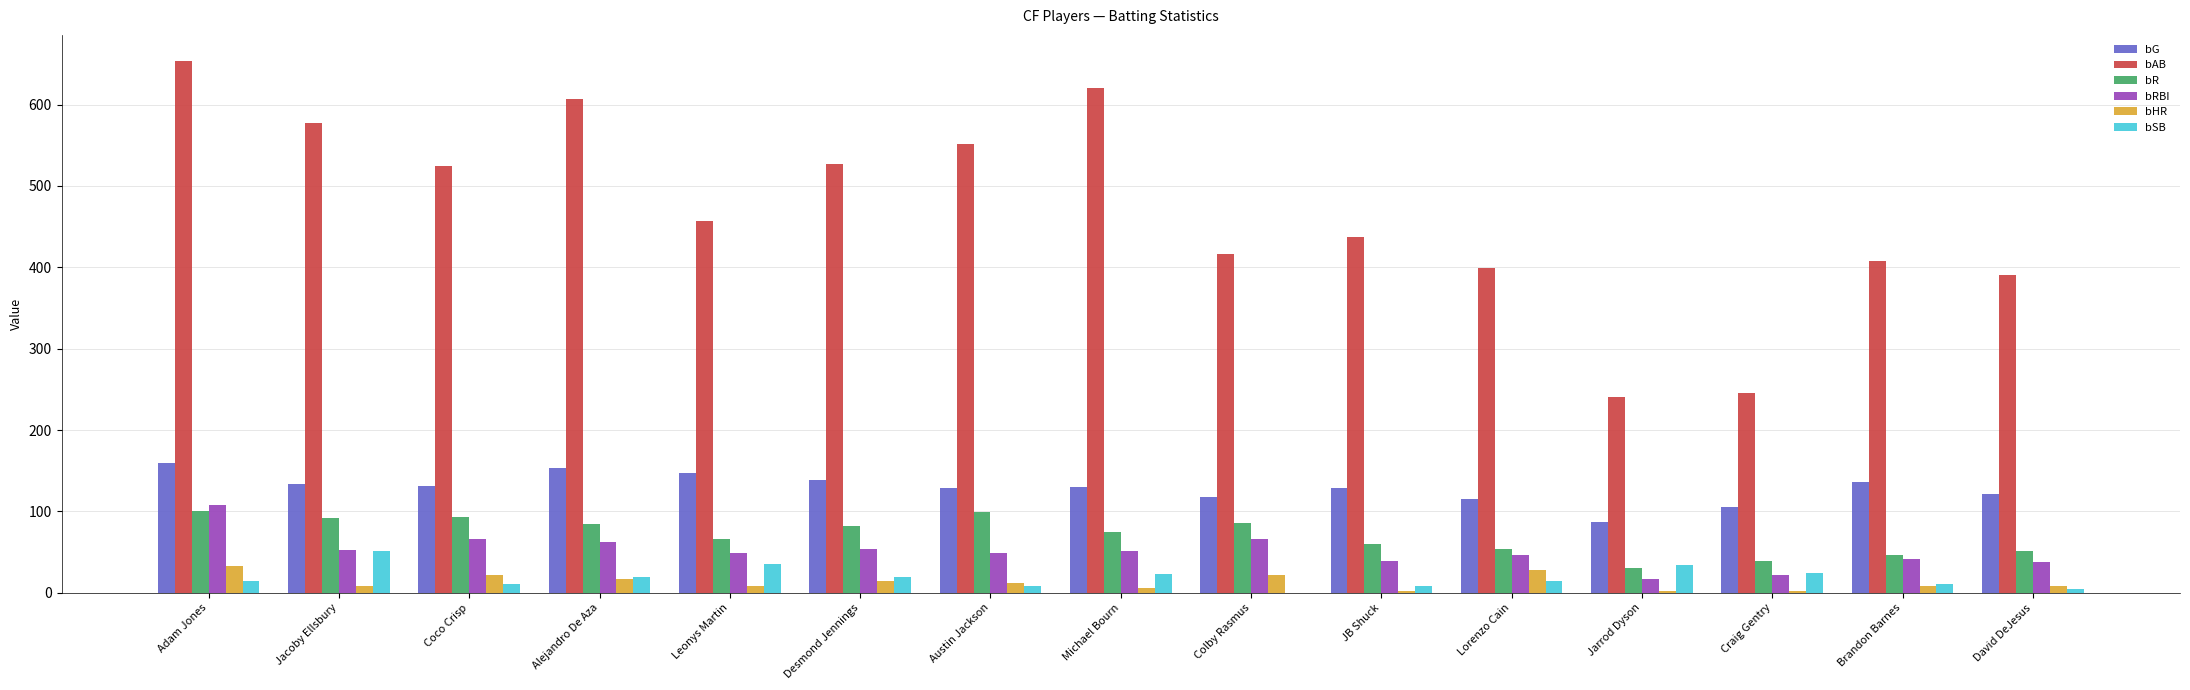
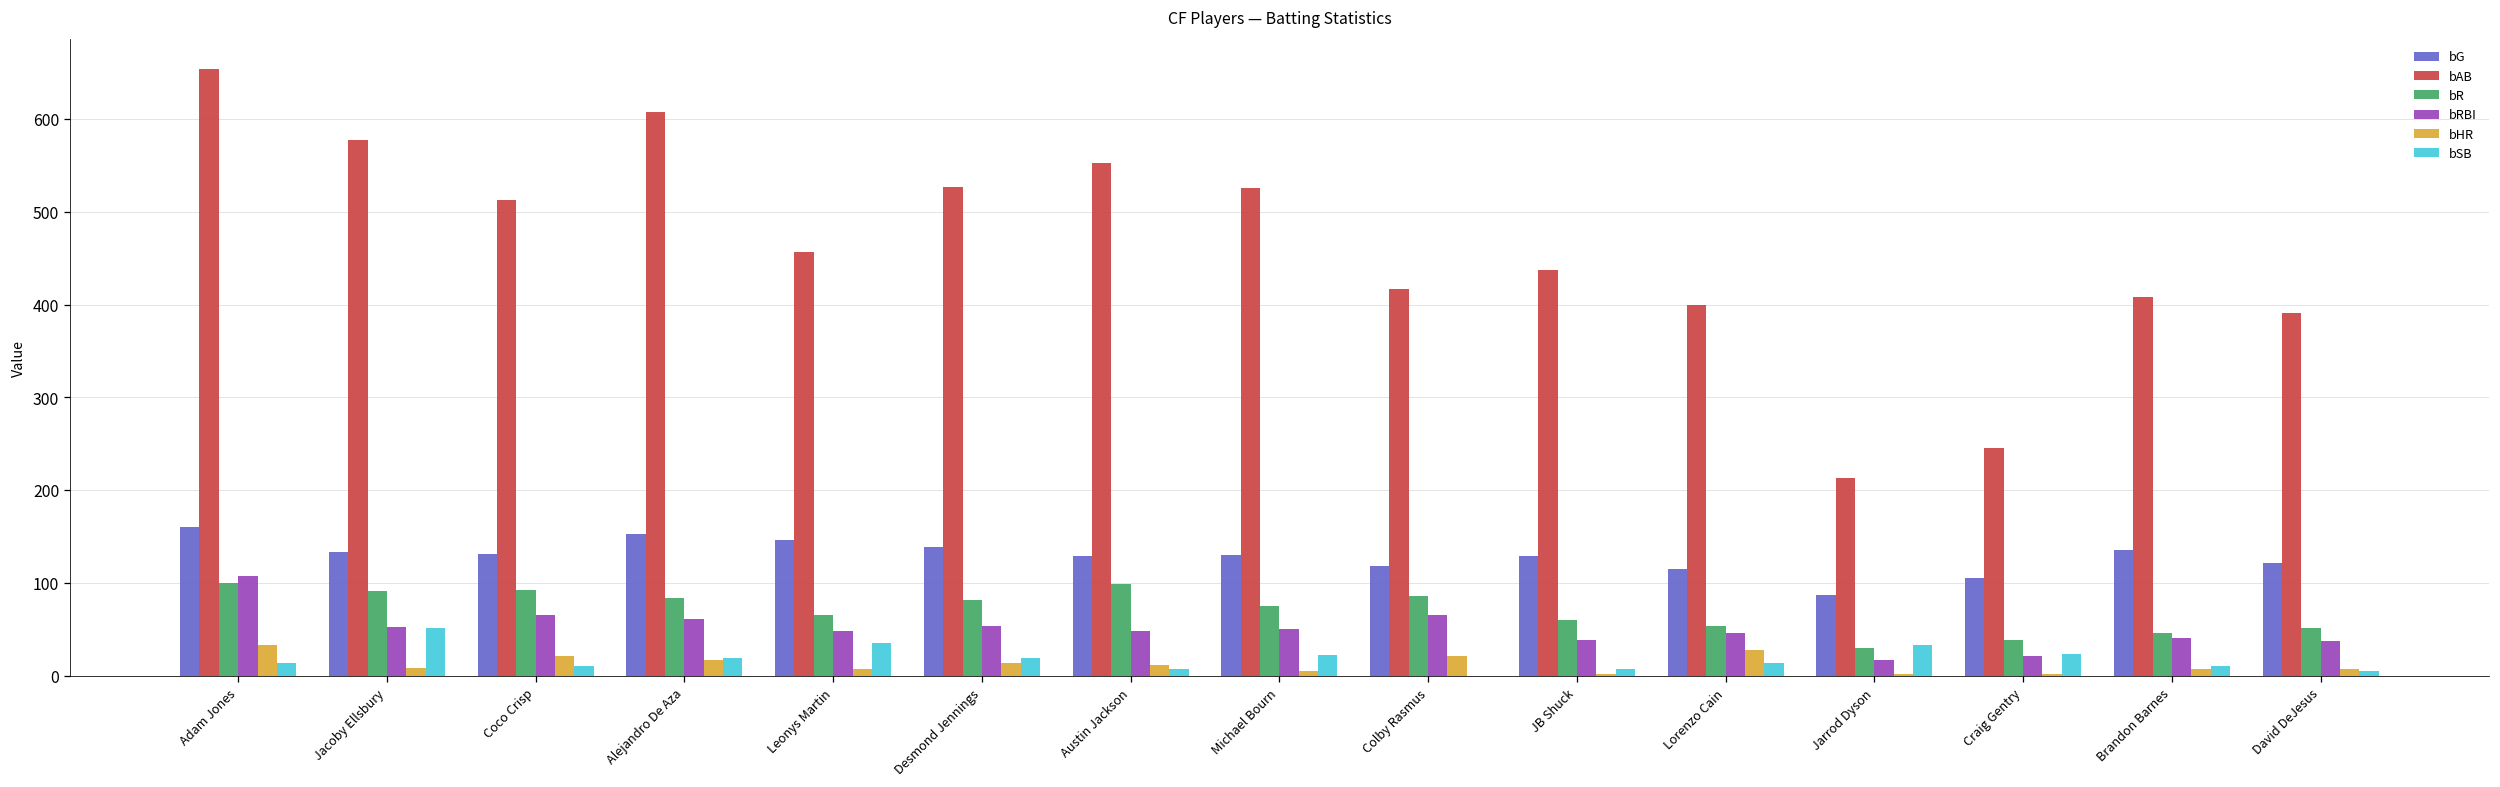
  {
    "bG": {
      "Adam Jones": 160,
      "Jacoby Ellsbury": 130,
      "Coco Crisp": 130,
      "Alejandro De Aza": 150,
      "Leonys Martin": 150,
      "Desmond Jennings": 140,
      "Austin Jackson": 130,
      "Michael Bourn": 130,
      "Colby Rasmus": 120,
      "JB Shuck": 130,
      "Lorenzo Cain": 120,
      "Jarrod Dyson": 90,
      "Craig Gentry": 110,
      "Brandon Barnes": 140,
      "David DeJesus": 120
    },
    "bAB": {
      "Adam Jones": 650,
      "Jacoby Ellsbury": 580,
-     "Coco Crisp": 530,
+     "Coco Crisp": 510,
      "Alejandro De Aza": 610,
      "Leonys Martin": 460,
      "Desmond Jennings": 530,
      "Austin Jackson": 550,
-     "Michael Bourn": 620,
+     "Michael Bourn": 530,
      "Colby Rasmus": 420,
      "JB Shuck": 440,
      "Lorenzo Cain": 400,
-     "Jarrod Dyson": 240,
+     "Jarrod Dyson": 210,
      "Craig Gentry": 250,
      "Brandon Barnes": 410,
      "David DeJesus": 390
    },
    "bR": {
      "Adam Jones": 100,
      "Jacoby Ellsbury": 90,
      "Coco Crisp": 90,
      "Alejandro De Aza": 80,
      "Leonys Martin": 70,
      "Desmond Jennings": 80,
      "Austin Jackson": 100,
      "Michael Bourn": 80,
      "Colby Rasmus": 90,
      "JB Shuck": 60,
      "Lorenzo Cain": 50,
      "Jarrod Dyson": 30,
      "Craig Gentry": 40,
      "Brandon Barnes": 50,
      "David DeJesus": 50
    },
    "bRBI": {
      "Adam Jones": 110,
      "Jacoby Ellsbury": 50,
      "Coco Crisp": 70,
      "Alejandro De Aza": 60,
      "Leonys Martin": 50,
      "Desmond Jennings": 50,
      "Austin Jackson": 50,
      "Michael Bourn": 50,
      "Colby Rasmus": 70,
      "JB Shuck": 40,
      "Lorenzo Cain": 50,
      "Jarrod Dyson": 20,
      "Craig Gentry": 20,
      "Brandon Barnes": 40,
      "David DeJesus": 40
    },
    "bHR": {
      "Adam Jones": 30,
      "Jacoby Ellsbury": 10,
      "Coco Crisp": 20,
      "Alejandro De Aza": 20,
      "Leonys Martin": 10,
      "Desmond Jennings": 10,
      "Austin Jackson": 10,
      "Michael Bourn": 10,
      "Colby Rasmus": 20,
      "Lorenzo Cain": 30,
      "Brandon Barnes": 10,
      "David DeJesus": 10
    },
    "bSB": {
      "Adam Jones": 10,
      "Jacoby Ellsbury": 50,
      "Coco Crisp": 10,
      "Alejandro De Aza": 20,
      "Leonys Martin": 40,
      "Desmond Jennings": 20,
      "Austin Jackson": 10,
      "Michael Bourn": 20,
      "Colby Rasmus": 0,
      "JB Shuck": 10,
      "Lorenzo Cain": 10,
      "Jarrod Dyson": 30,
      "Craig Gentry": 20,
      "Brandon Barnes": 10,
      "David DeJesus": 10
    }
  }
